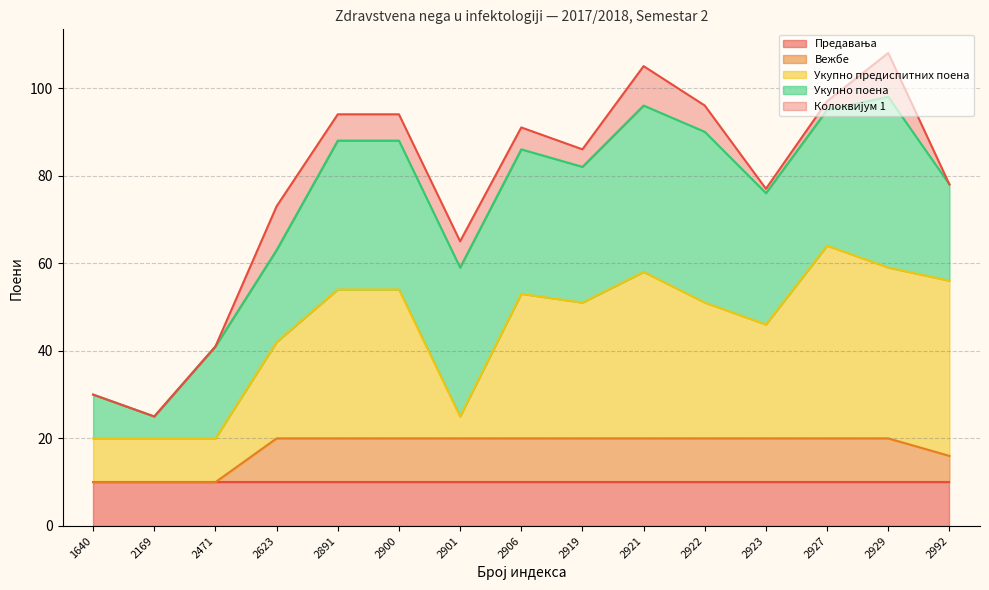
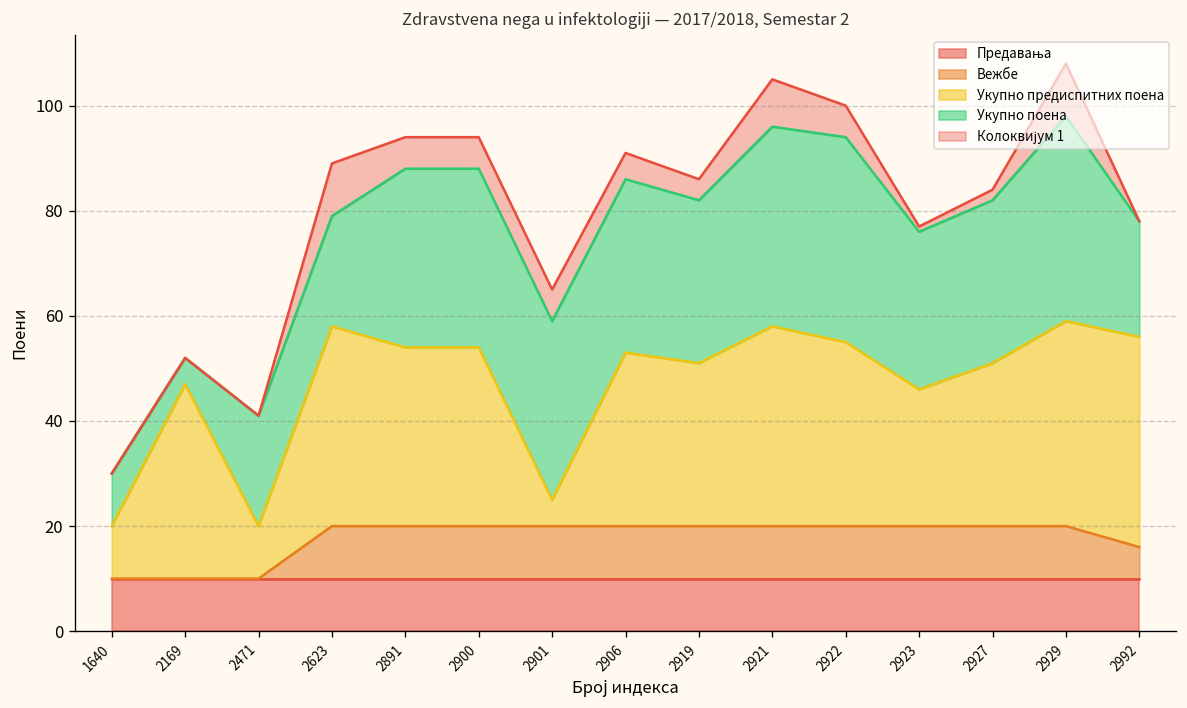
  {
    "Укупно предиспитних поена": {
      "1640": 10,
-     "2169": 10,
+     "2169": 37,
      "2471": 10,
-     "2623": 22,
+     "2623": 38,
      "2891": 34,
      "2900": 34,
      "2901": 5,
      "2906": 33,
      "2919": 31,
      "2921": 38,
-     "2922": 31,
+     "2922": 35,
      "2923": 26,
-     "2927": 44,
+     "2927": 31,
      "2929": 39,
      "2992": 40
    },
    "Укупно поена": {
      "2623": 21,
      "2891": 34,
      "2900": 34,
      "2901": 34,
      "2906": 33,
      "2919": 31,
      "2921": 38,
      "2922": 39,
      "2923": 30
    }
  }
